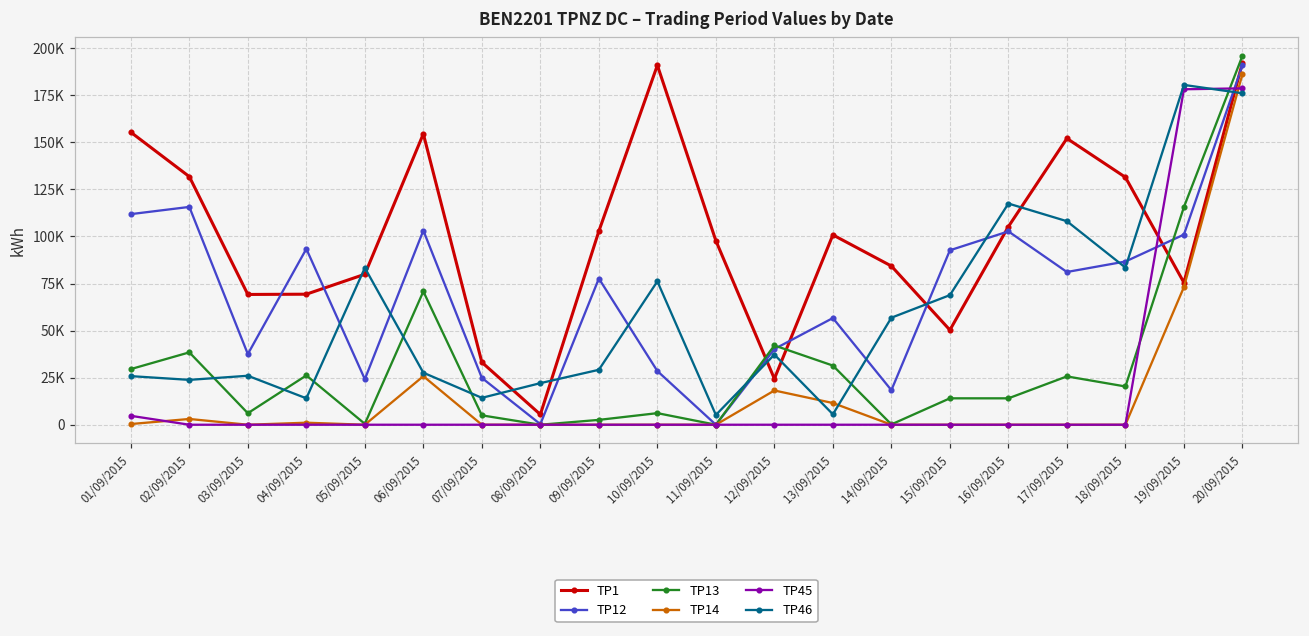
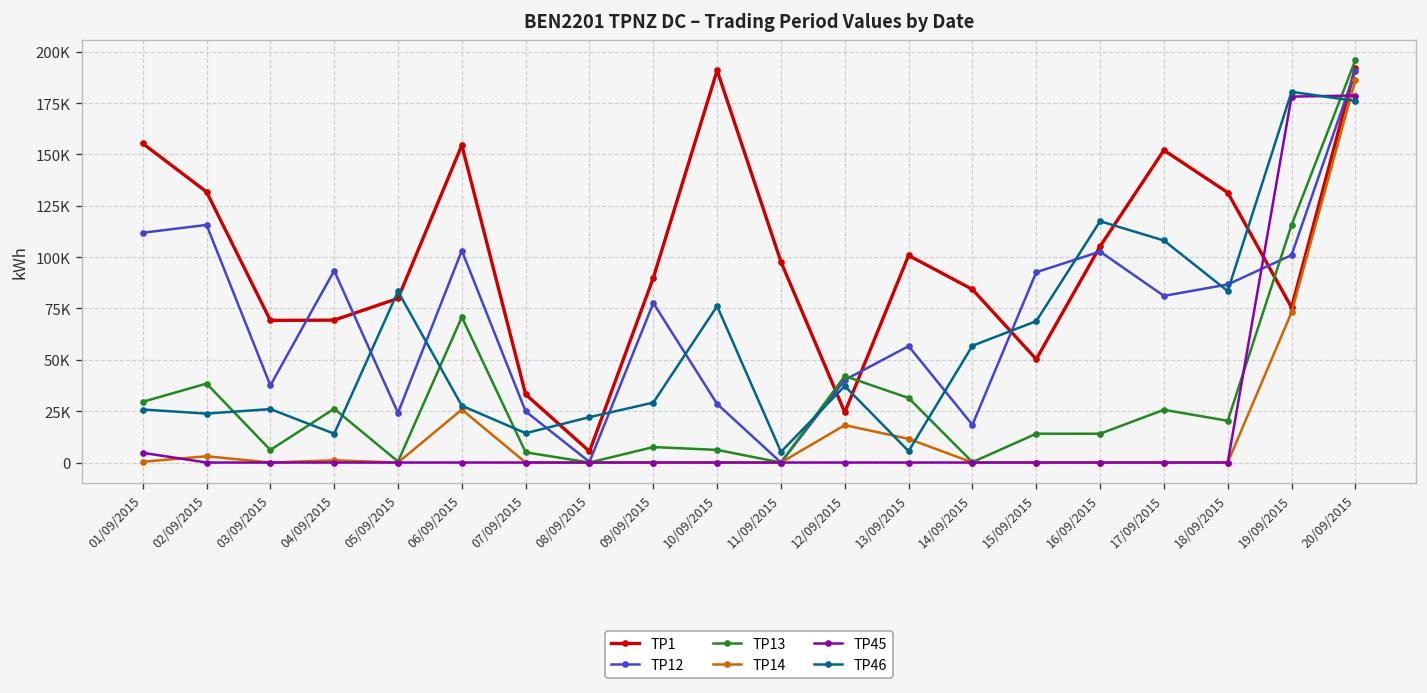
  {
    "TP1": {
      "01/09/2015": 155000,
      "02/09/2015": 132000,
      "03/09/2015": 69000,
      "04/09/2015": 69000,
      "05/09/2015": 80000,
      "06/09/2015": 155000,
      "07/09/2015": 33000,
      "08/09/2015": 5000,
-     "09/09/2015": 103000,
+     "09/09/2015": 90000,
      "10/09/2015": 191000,
      "11/09/2015": 98000,
      "12/09/2015": 24000,
      "13/09/2015": 101000,
      "14/09/2015": 84000,
      "15/09/2015": 50000,
      "16/09/2015": 105000,
      "17/09/2015": 152000,
      "18/09/2015": 131000,
      "19/09/2015": 76000
    },
    "TP12": {
      "01/09/2015": 112000,
      "02/09/2015": 116000,
      "03/09/2015": 38000,
      "04/09/2015": 93000,
      "05/09/2015": 24000,
      "06/09/2015": 103000,
      "07/09/2015": 25000,
      "09/09/2015": 78000,
      "10/09/2015": 29000,
      "12/09/2015": 40000,
      "13/09/2015": 57000,
      "14/09/2015": 18000,
      "15/09/2015": 93000,
      "16/09/2015": 103000,
      "17/09/2015": 81000,
      "18/09/2015": 87000,
      "19/09/2015": 101000
    },
    "TP13": {
      "01/09/2015": 30000,
      "02/09/2015": 38000,
      "03/09/2015": 6000,
      "04/09/2015": 26000,
      "06/09/2015": 71000,
      "07/09/2015": 5000,
-     "09/09/2015": 3000,
+     "09/09/2015": 8000,
      "10/09/2015": 6000,
      "12/09/2015": 42000,
      "13/09/2015": 31000,
      "15/09/2015": 14000,
      "16/09/2015": 14000,
      "17/09/2015": 26000,
      "18/09/2015": 20000,
      "19/09/2015": 116000,
      "20/09/2015": 196000
    },
    "TP14": {
      "01/09/2015": 0,
      "02/09/2015": 3000,
      "06/09/2015": 26000,
      "12/09/2015": 18000,
      "13/09/2015": 12000,
      "19/09/2015": 73000,
      "20/09/2015": 186000
    },
    "TP45": {
      "01/09/2015": 5000,
      "02/09/2015": 0,
      "06/09/2015": 0,
      "12/09/2015": 0,
      "13/09/2015": 0,
      "19/09/2015": 178000,
      "20/09/2015": 179000
    },
    "TP46": {
      "01/09/2015": 26000,
      "02/09/2015": 24000,
      "03/09/2015": 26000,
      "04/09/2015": 14000,
      "05/09/2015": 83000,
      "06/09/2015": 28000,
      "07/09/2015": 14000,
      "08/09/2015": 22000,
      "09/09/2015": 29000,
      "10/09/2015": 76000,
      "11/09/2015": 5000,
      "12/09/2015": 37000,
      "13/09/2015": 6000,
      "14/09/2015": 57000,
      "15/09/2015": 69000,
      "16/09/2015": 117000,
      "17/09/2015": 108000,
      "18/09/2015": 83000,
      "19/09/2015": 181000,
      "20/09/2015": 176000
    }
  }
